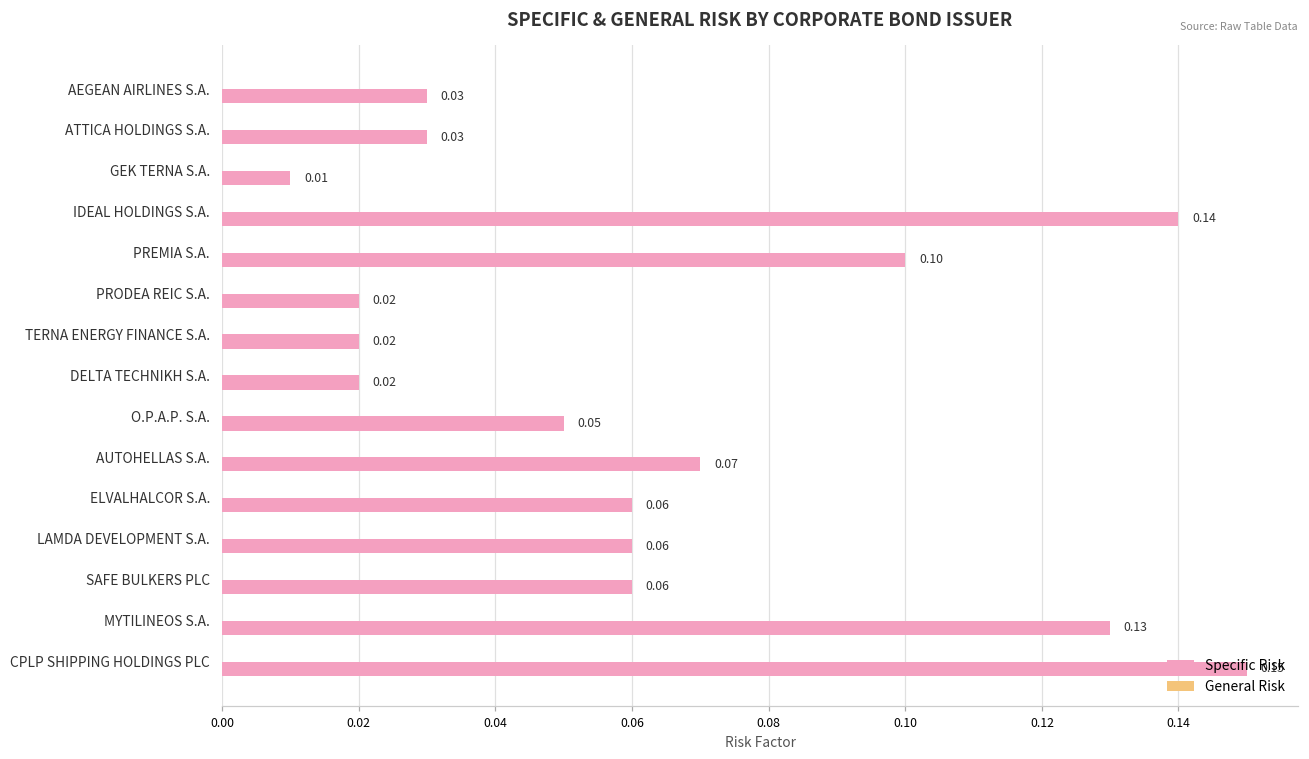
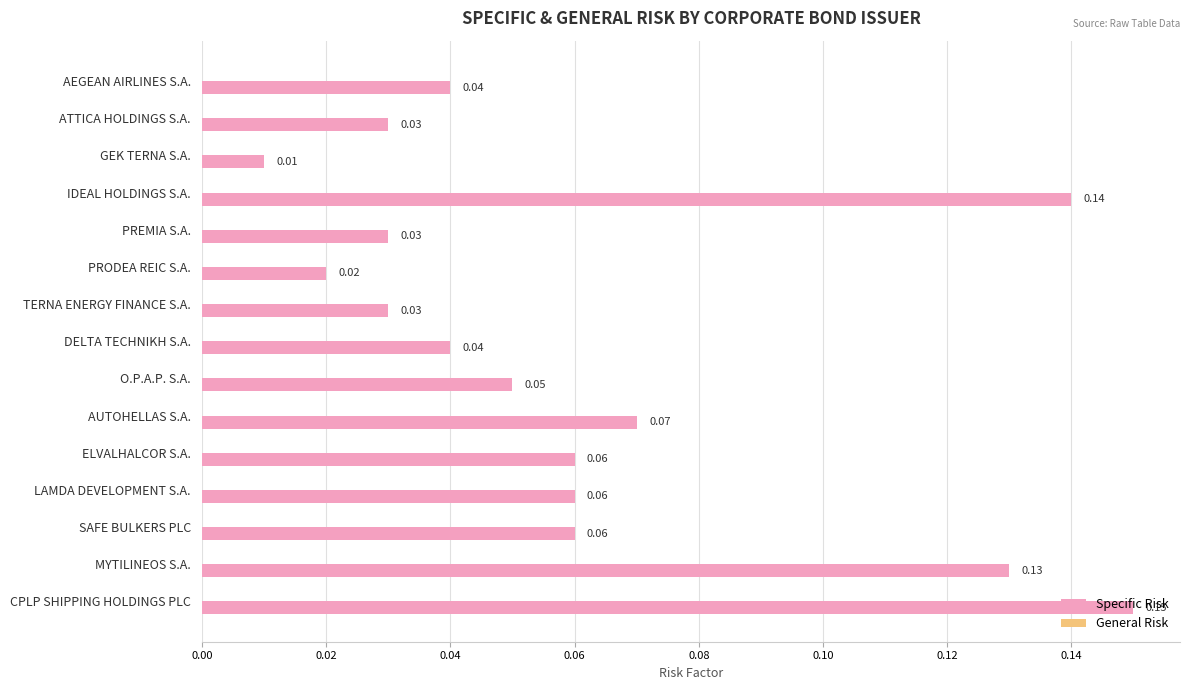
  {
    "Specific Risk": {
-     "AEGEAN AIRLINES S.A.": 0.03,
+     "AEGEAN AIRLINES S.A.": 0.04,
      "ATTICA HOLDINGS S.A.": 0.03,
      "GEK TERNA S.A.": 0.01,
      "IDEAL HOLDINGS S.A.": 0.14,
-     "PREMIA S.A.": 0.10,
+     "PREMIA S.A.": 0.03,
      "PRODEA REIC S.A.": 0.02,
-     "TERNA ENERGY FINANCE S.A.": 0.02,
-     "DELTA TECHNIKH S.A.": 0.02,
+     "TERNA ENERGY FINANCE S.A.": 0.03,
+     "DELTA TECHNIKH S.A.": 0.04,
      "O.P.A.P. S.A.": 0.05,
      "AUTOHELLAS S.A.": 0.07,
      "ELVALHALCOR S.A.": 0.06,
      "LAMDA DEVELOPMENT S.A.": 0.06,
      "SAFE BULKERS PLC": 0.06,
      "MYTILINEOS S.A.": 0.13,
      "CPLP SHIPPING HOLDINGS PLC": 0.15
    },
    "General Risk": {
      "AEGEAN AIRLINES S.A.": 0.000,
      "ATTICA HOLDINGS S.A.": 0.000,
      "GEK TERNA S.A.": 0.000,
      "IDEAL HOLDINGS S.A.": 0.000,
      "PREMIA S.A.": 0.000,
      "PRODEA REIC S.A.": 0.000,
      "TERNA ENERGY FINANCE S.A.": 0.000,
      "DELTA TECHNIKH S.A.": 0.000,
      "O.P.A.P. S.A.": 0.000,
      "AUTOHELLAS S.A.": 0.000,
      "ELVALHALCOR S.A.": 0.000,
      "LAMDA DEVELOPMENT S.A.": 0.000,
      "SAFE BULKERS PLC": 0.000,
      "MYTILINEOS S.A.": 0.000,
      "CPLP SHIPPING HOLDINGS PLC": 0.000
    }
  }
